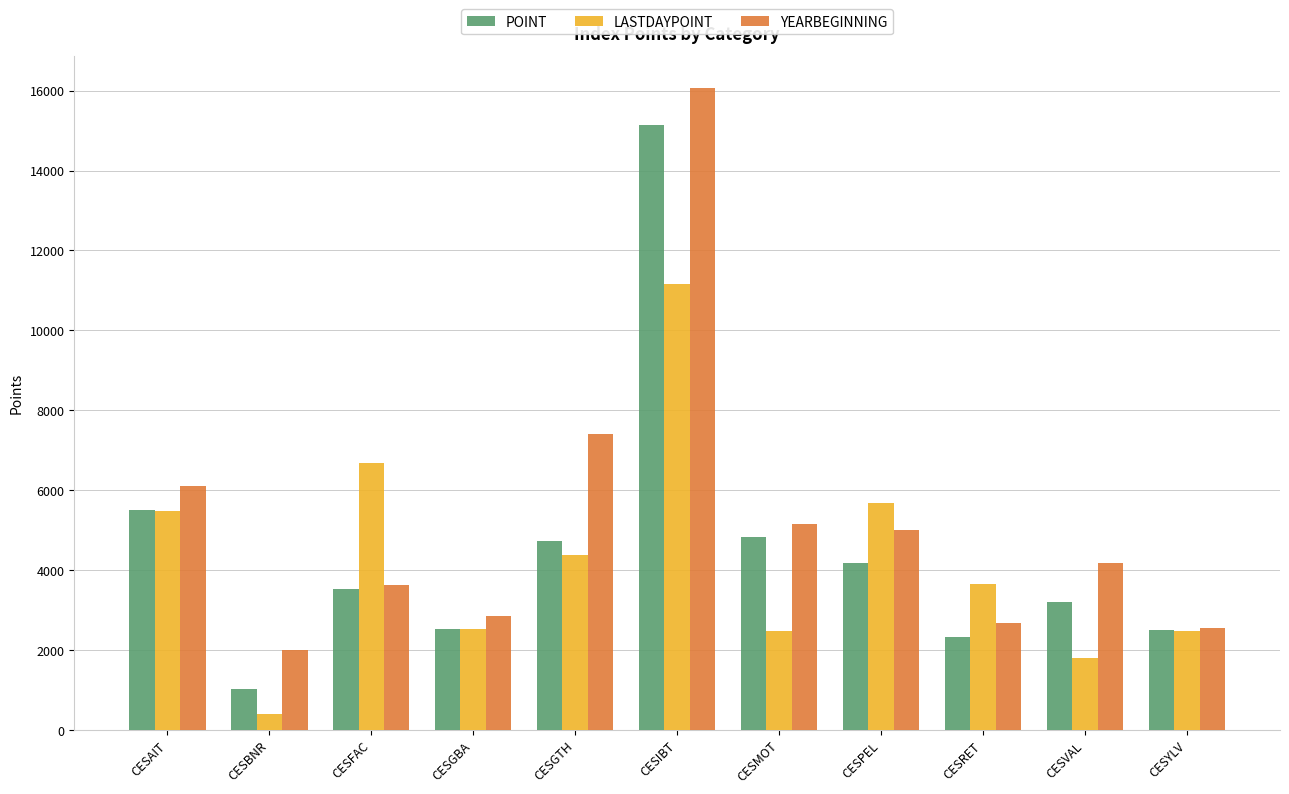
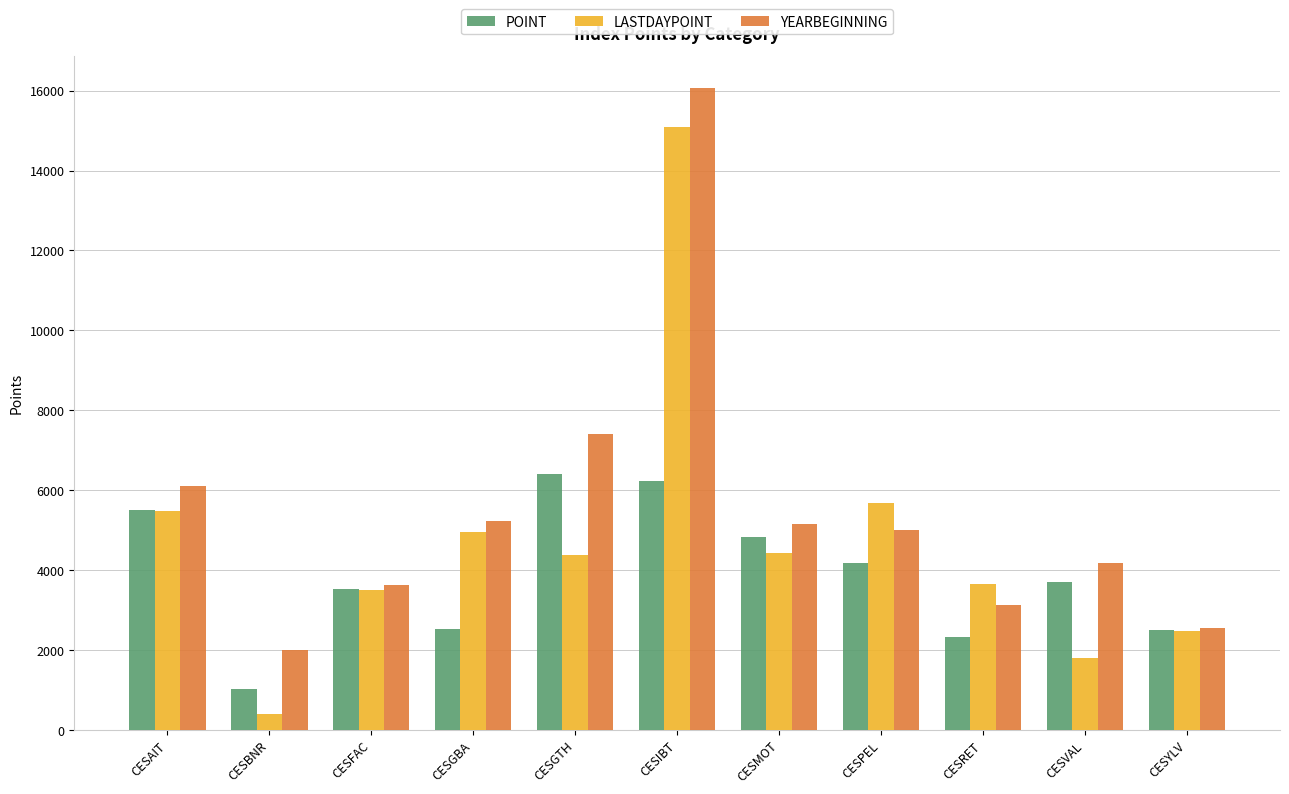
  {
    "POINT": {
      "CESAIT": 5500,
      "CESBNR": 1000,
      "CESFAC": 3500,
      "CESGBA": 2500,
-     "CESGTH": 4700,
-     "CESIBT": 15100,
+     "CESGTH": 6400,
+     "CESIBT": 6200,
      "CESMOT": 4800,
      "CESPEL": 4200,
      "CESRET": 2300,
-     "CESVAL": 3200,
+     "CESVAL": 3700,
      "CESYLV": 2500
    },
    "LASTDAYPOINT": {
      "CESAIT": 5500,
      "CESBNR": 400,
-     "CESFAC": 6700,
-     "CESGBA": 2500,
+     "CESFAC": 3500,
+     "CESGBA": 5000,
      "CESGTH": 4400,
-     "CESIBT": 11100,
-     "CESMOT": 2500,
+     "CESIBT": 15100,
+     "CESMOT": 4400,
      "CESPEL": 5700,
      "CESRET": 3700,
      "CESVAL": 1800,
      "CESYLV": 2500
    },
    "YEARBEGINNING": {
      "CESAIT": 6100,
      "CESBNR": 2000,
      "CESFAC": 3600,
-     "CESGBA": 2900,
+     "CESGBA": 5200,
      "CESGTH": 7400,
      "CESIBT": 16100,
      "CESMOT": 5100,
      "CESPEL": 5000,
-     "CESRET": 2700,
+     "CESRET": 3100,
      "CESVAL": 4200,
      "CESYLV": 2600
    }
  }
